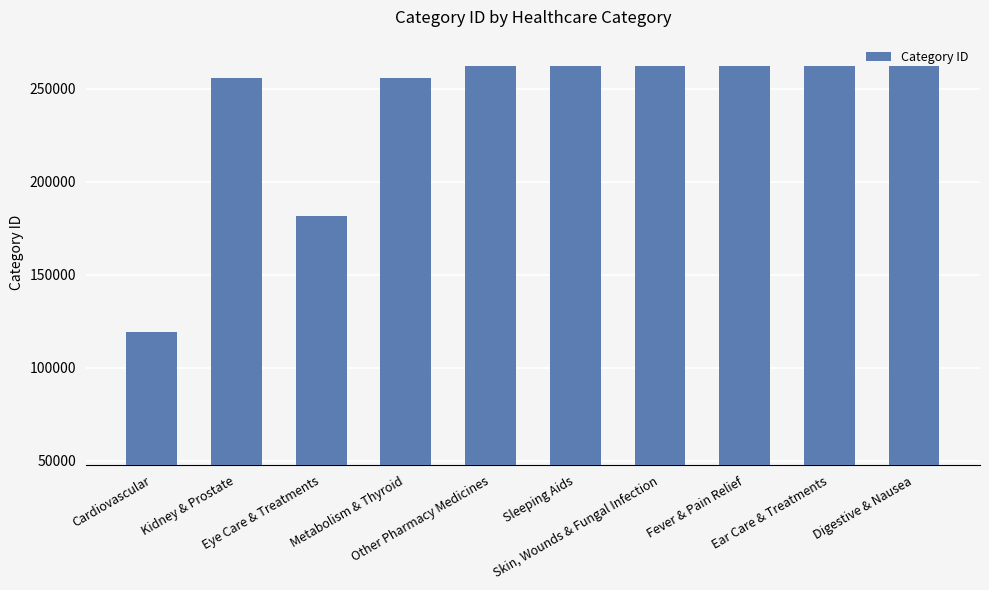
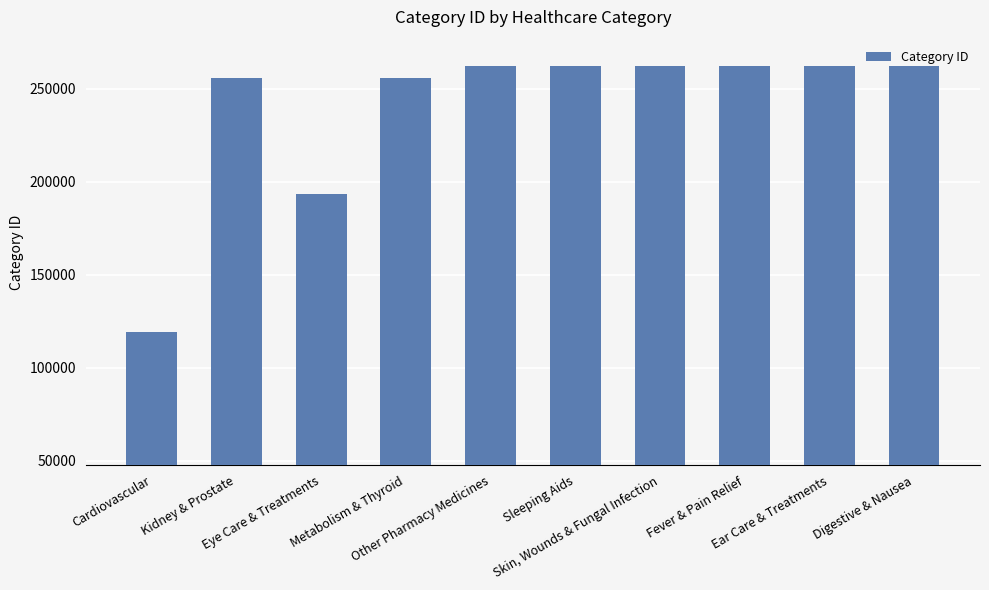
  {
    "Cardiovascular": 119000,
    "Kidney & Prostate": 256000,
-   "Eye Care & Treatments": 181000,
+   "Eye Care & Treatments": 193000,
    "Metabolism & Thyroid": 255000,
    "Other Pharmacy Medicines": 262000,
    "Sleeping Aids": 262000,
    "Skin, Wounds & Fungal Infection": 262000,
    "Fever & Pain Relief": 262000,
    "Ear Care & Treatments": 262000,
    "Digestive & Nausea": 262000
  }
